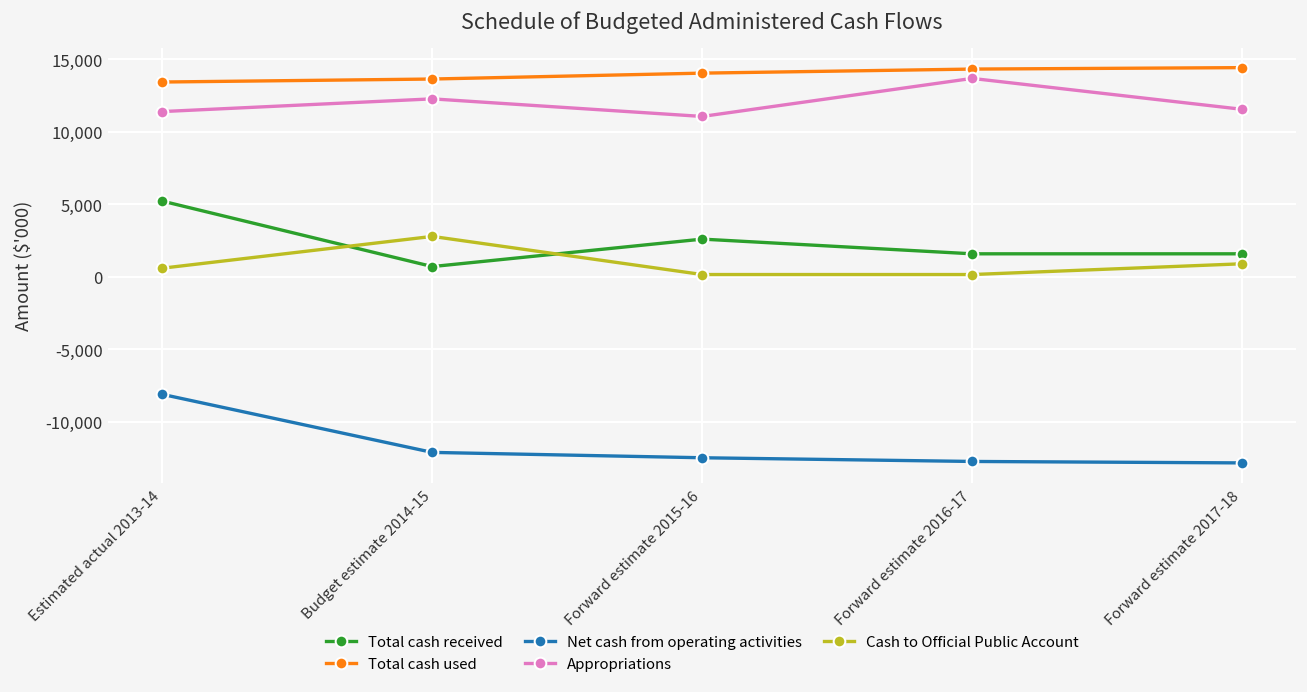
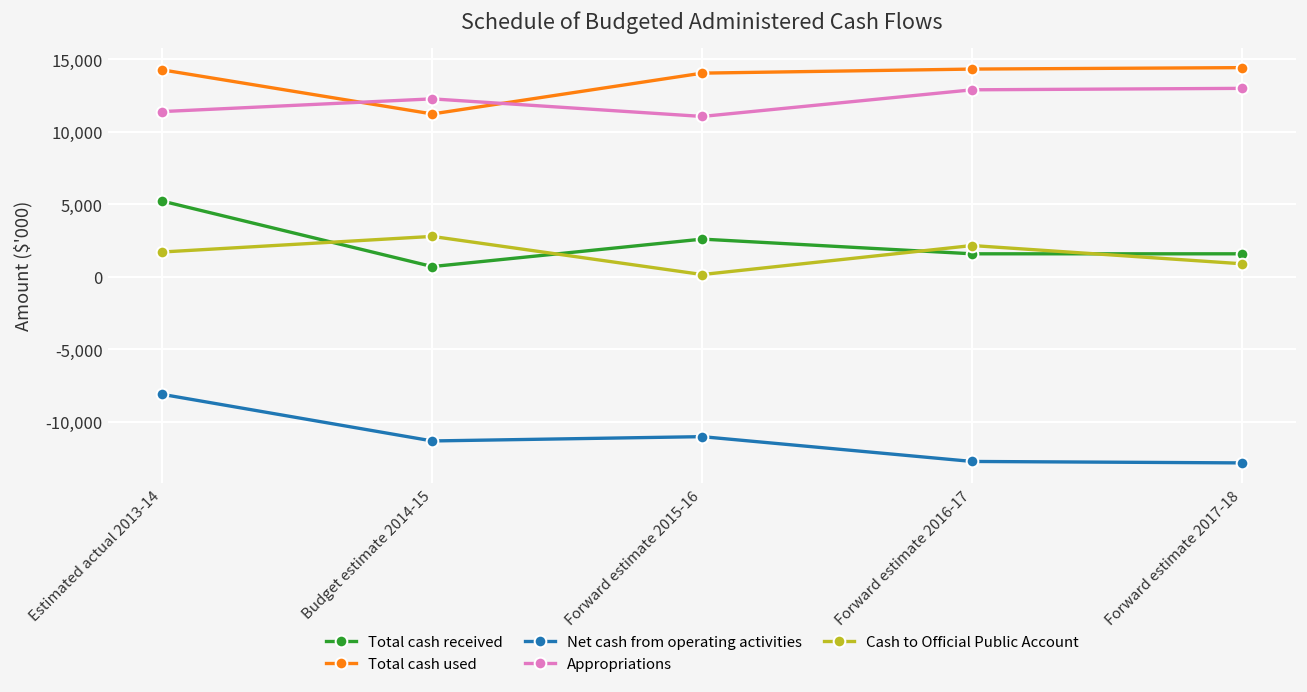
  {
    "Total cash received": {
      "Estimated actual 2013-14": "5,200",
      "Budget estimate 2014-15": "700",
      "Forward estimate 2015-16": "2,600",
      "Forward estimate 2016-17": "1,600",
      "Forward estimate 2017-18": "1,600"
    },
    "Total cash used": {
-     "Estimated actual 2013-14": "13,400",
-     "Budget estimate 2014-15": "13,600",
+     "Estimated actual 2013-14": "14,300",
+     "Budget estimate 2014-15": "11,200",
      "Forward estimate 2015-16": "14,100",
      "Forward estimate 2016-17": "14,300",
      "Forward estimate 2017-18": "14,400"
    },
    "Net cash from operating activities": {
      "Estimated actual 2013-14": "-8,100",
-     "Budget estimate 2014-15": "-12,100",
-     "Forward estimate 2015-16": "-12,500",
+     "Budget estimate 2014-15": "-11,300",
+     "Forward estimate 2015-16": "-11,000",
      "Forward estimate 2016-17": "-12,800",
      "Forward estimate 2017-18": "-12,900"
    },
    "Appropriations": {
      "Estimated actual 2013-14": "11,400",
      "Budget estimate 2014-15": "12,300",
      "Forward estimate 2015-16": "11,100",
-     "Forward estimate 2016-17": "13,700",
-     "Forward estimate 2017-18": "11,600"
+     "Forward estimate 2016-17": "12,900",
+     "Forward estimate 2017-18": "13,000"
    },
    "Cash to Official Public Account": {
-     "Estimated actual 2013-14": "600",
+     "Estimated actual 2013-14": "1,700",
      "Budget estimate 2014-15": "2,800",
      "Forward estimate 2015-16": "200",
-     "Forward estimate 2016-17": "200",
+     "Forward estimate 2016-17": "2,200",
      "Forward estimate 2017-18": "900"
    }
  }
